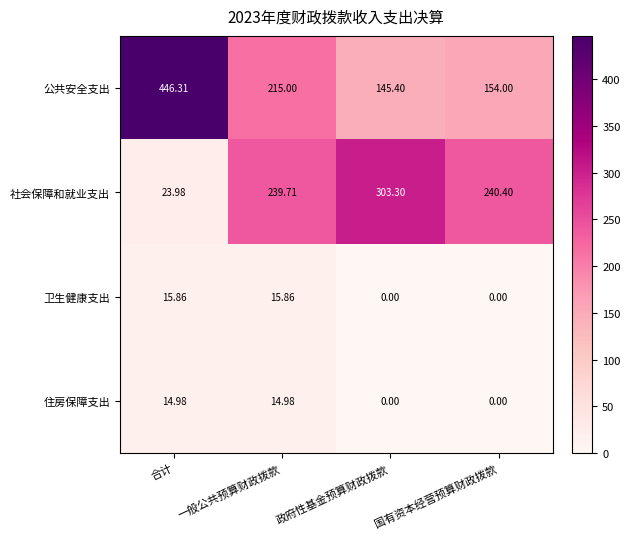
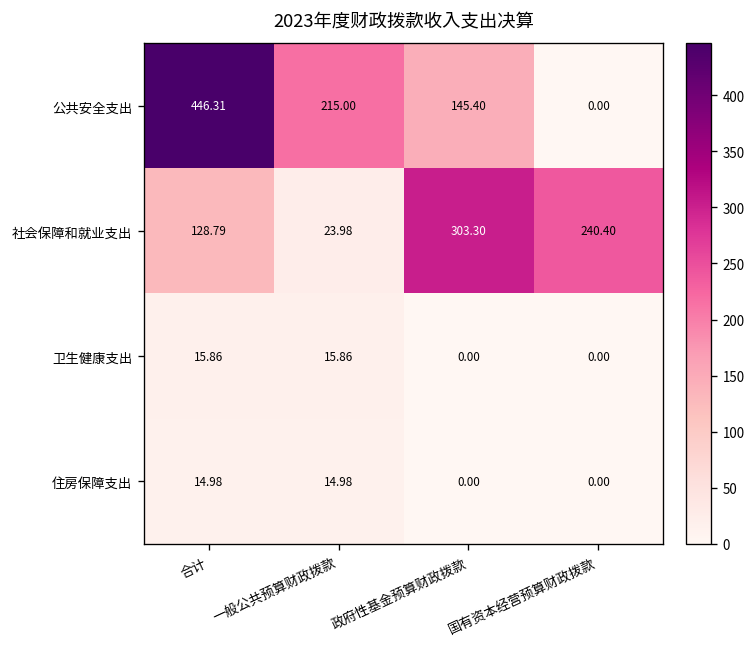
  {
    "公共安全支出": {
      "合计": 446.31,
      "一般公共预算财政拨款": 215.00,
      "政府性基金预算财政拨款": 145.40,
-     "国有资本经营预算财政拨款": 154.00
+     "国有资本经营预算财政拨款": 0.00
    },
    "社会保障和就业支出": {
-     "合计": 23.98,
-     "一般公共预算财政拨款": 239.71,
+     "合计": 128.79,
+     "一般公共预算财政拨款": 23.98,
      "政府性基金预算财政拨款": 303.30,
      "国有资本经营预算财政拨款": 240.40
    },
    "卫生健康支出": {
      "合计": 15.86,
      "一般公共预算财政拨款": 15.86,
      "政府性基金预算财政拨款": 0.00,
      "国有资本经营预算财政拨款": 0.00
    },
    "住房保障支出": {
      "合计": 14.98,
      "一般公共预算财政拨款": 14.98,
      "政府性基金预算财政拨款": 0.00,
      "国有资本经营预算财政拨款": 0.00
    }
  }
